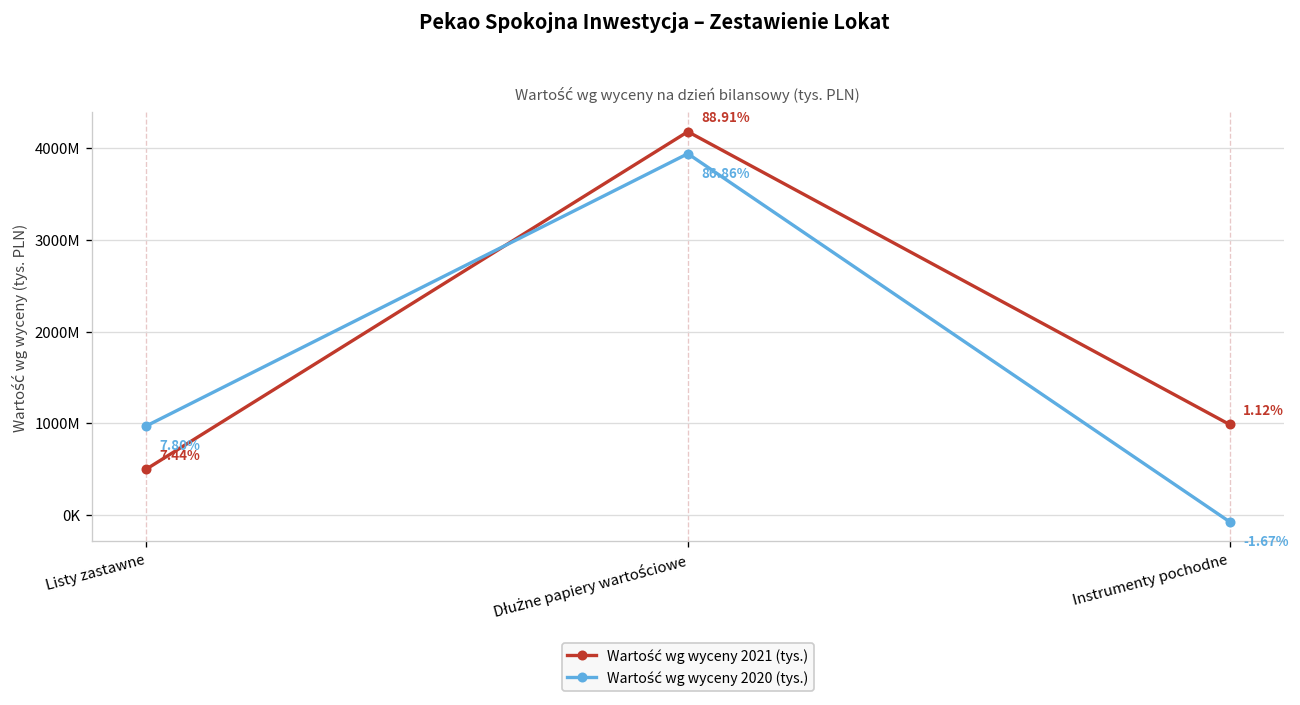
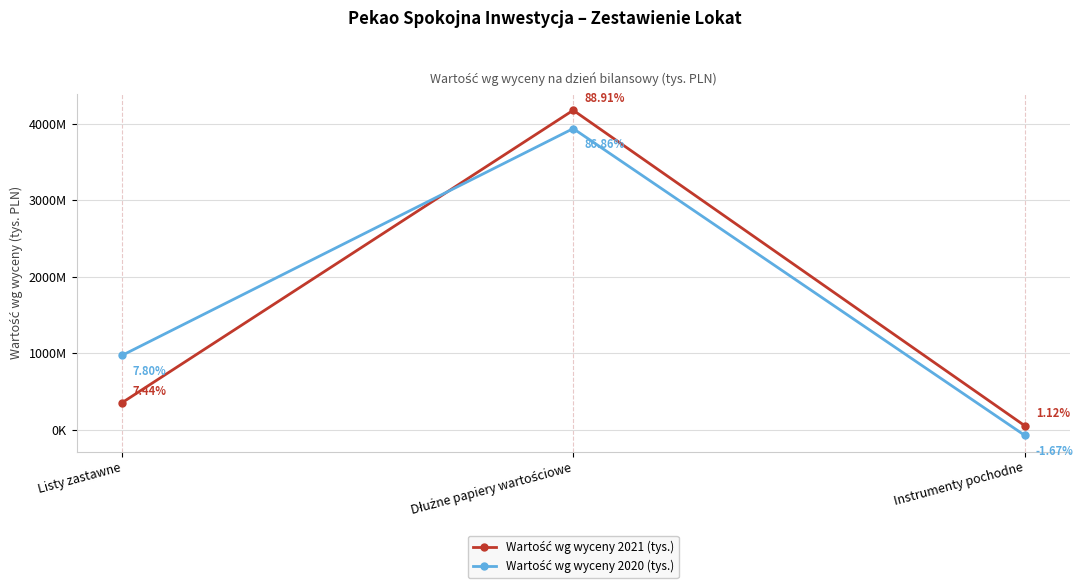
  {
    "Wartość wg wyceny 2021 (tys.)": {
-     "Listy zastawne": 500000000,
-     "Instrumenty pochodne": 1000000000
+     "Listy zastawne": 300000000,
+     "Instrumenty pochodne": 100000000
    }
  }
